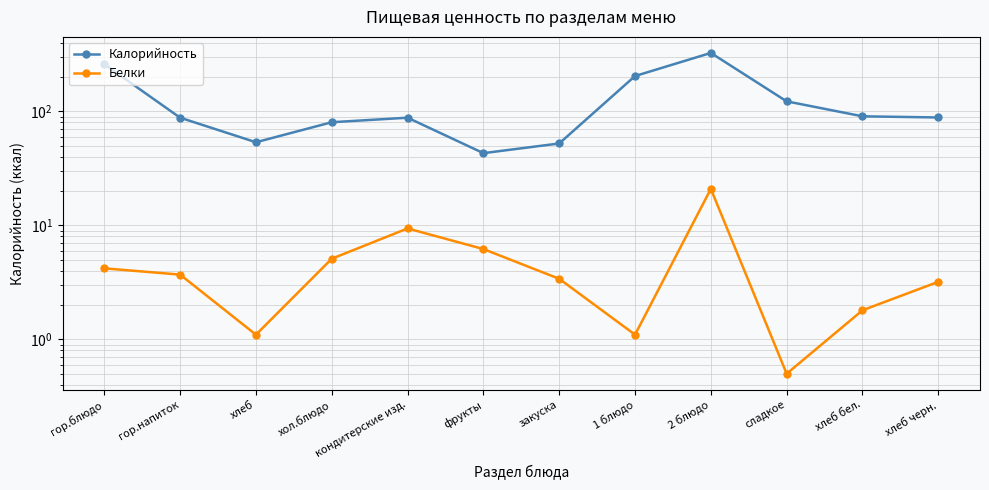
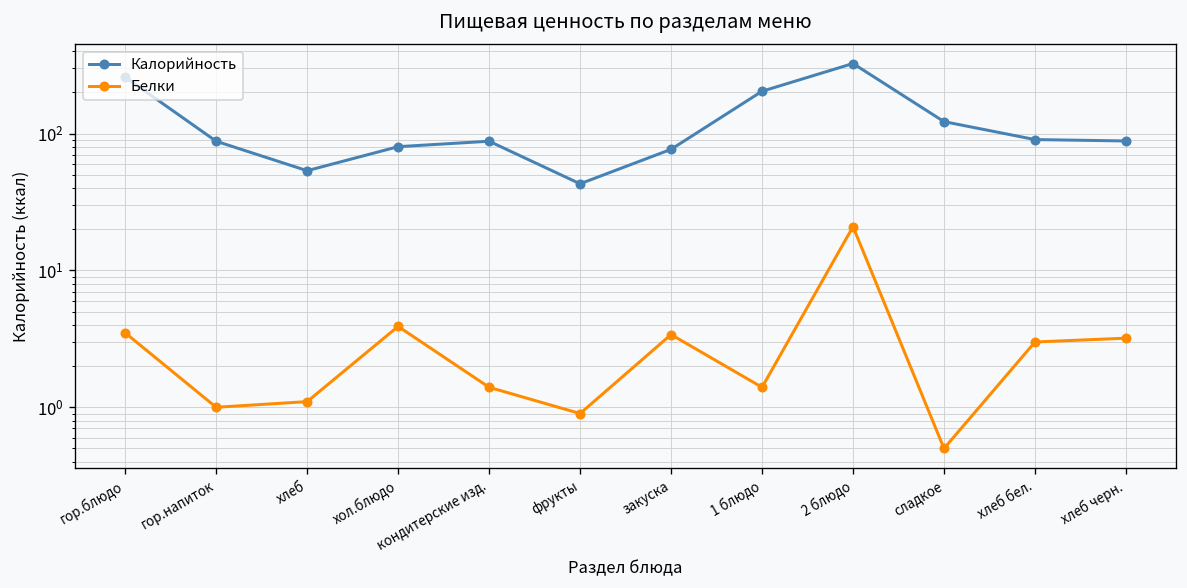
  {
    "Калорийность": {
      "гор.напиток": 90,
      "хлеб": 50,
      "хол.блюдо": 80,
      "кондитерские изд.": 90,
      "фрукты": 43,
-     "закуска": 50,
+     "закуска": 80,
      "1 блюдо": 200,
      "2 блюдо": 330,
      "сладкое": 120,
      "хлеб бел.": 90,
      "хлеб черн.": 90
    },
    "Белки": {
-     "гор.блюдо": 4.2,
-     "гор.напиток": 3.7,
+     "гор.блюдо": 3.5,
+     "гор.напиток": 1.0,
      "хлеб": 1.1,
-     "хол.блюдо": 5,
-     "кондитерские изд.": 9,
-     "фрукты": 6,
+     "хол.блюдо": 3.9,
+     "кондитерские изд.": 1.4,
+     "фрукты": 0.9,
      "закуска": 3.4,
-     "1 блюдо": 1.1,
+     "1 блюдо": 1.4,
      "2 блюдо": 21,
      "сладкое": 0.5,
-     "хлеб бел.": 1.8,
+     "хлеб бел.": 3.0,
      "хлеб черн.": 3.2
    }
  }
